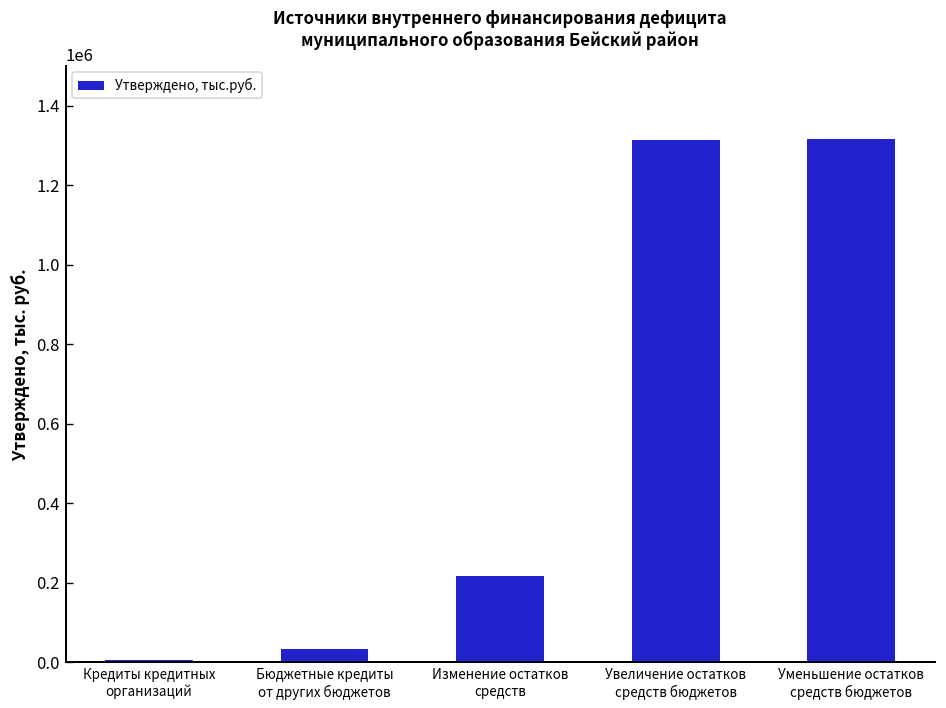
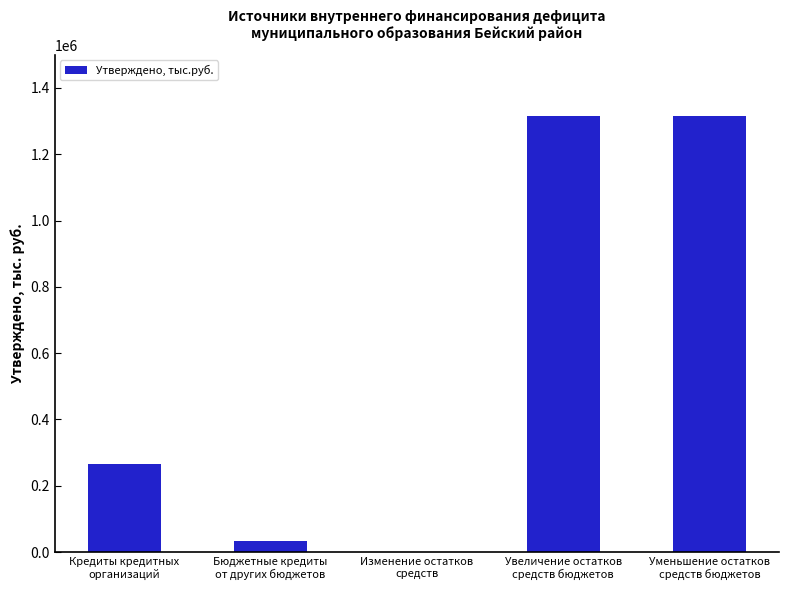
  {
-   "Кредиты кредитных организаций": 10000,
+   "Кредиты кредитных организаций": 270000,
    "Бюджетные кредиты от других бюджетов": 30000,
-   "Изменение остатков средств": 220000,
+   "Изменение остатков средств": 0,
    "Увеличение остатков средств бюджетов": 1310000,
    "Уменьшение остатков средств бюджетов": 1320000
  }
